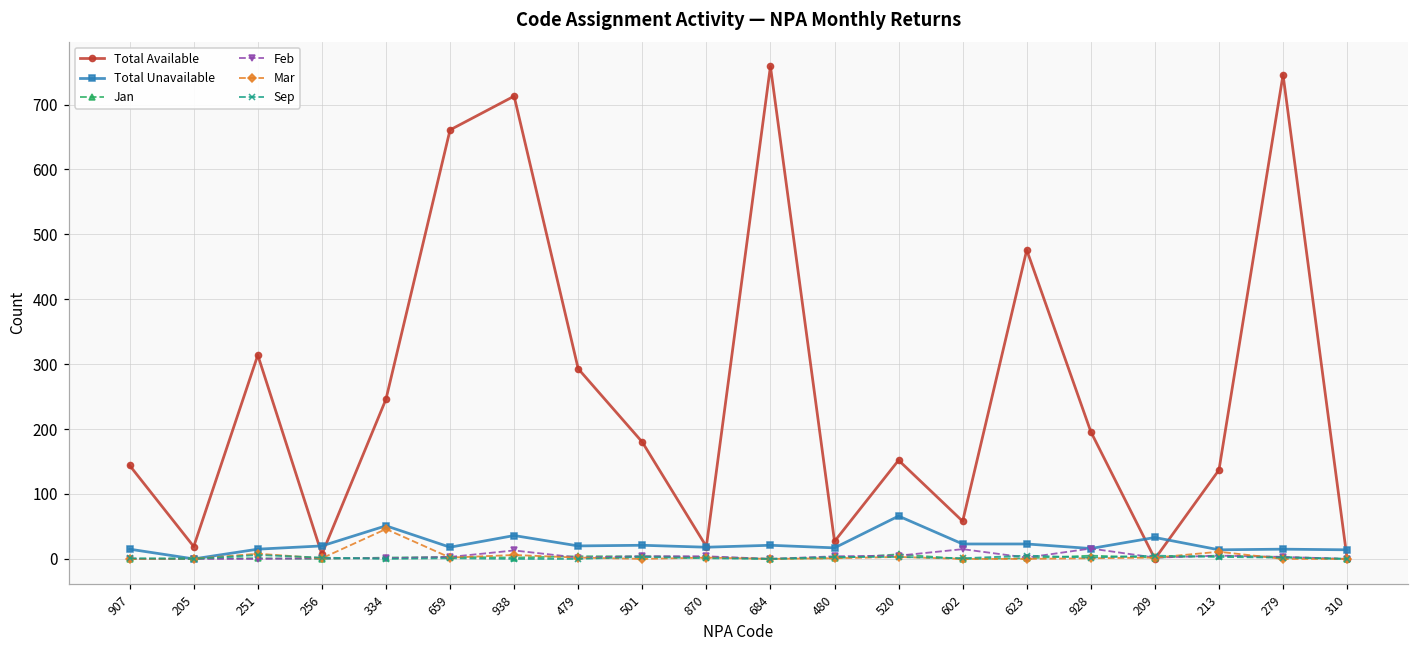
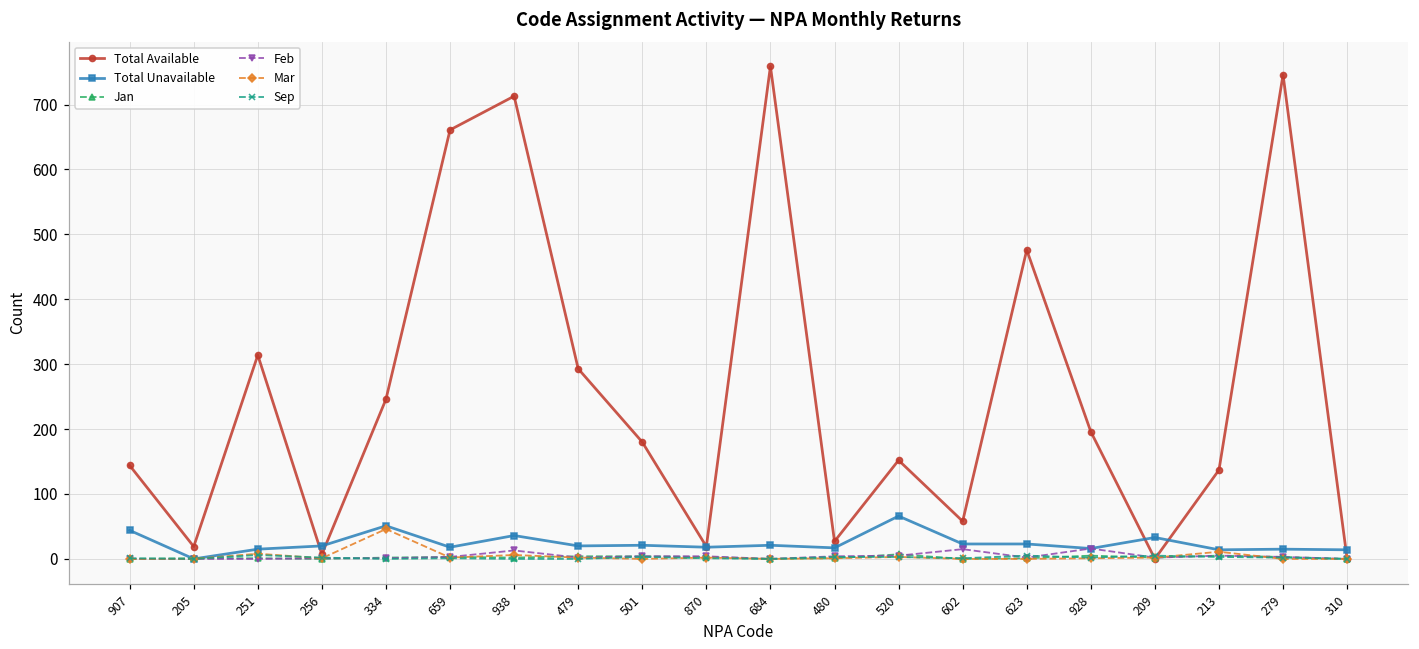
  {
    "Total Available": {
      "907": 140,
      "205": 20,
      "251": 310,
      "256": 10,
      "334": 250,
      "659": 660,
      "938": 710,
      "479": 290,
      "501": 180,
      "684": 760,
      "480": 30,
      "520": 150,
      "602": 60,
      "623": 480,
      "928": 200,
      "213": 140,
      "279": 750
    },
    "Total Unavailable": {
-     "907": 20,
+     "907": 40,
      "251": 20,
      "256": 20,
      "334": 50,
      "659": 20,
      "938": 40,
      "479": 20,
      "501": 20,
      "684": 20,
      "480": 20,
      "520": 70,
      "602": 20,
      "623": 20,
      "209": 30,
      "279": 20,
      "310": 10
    },
    "Feb": {
      "938": 10,
      "602": 20
    },
    "Mar": {
      "334": 50
    }
  }
